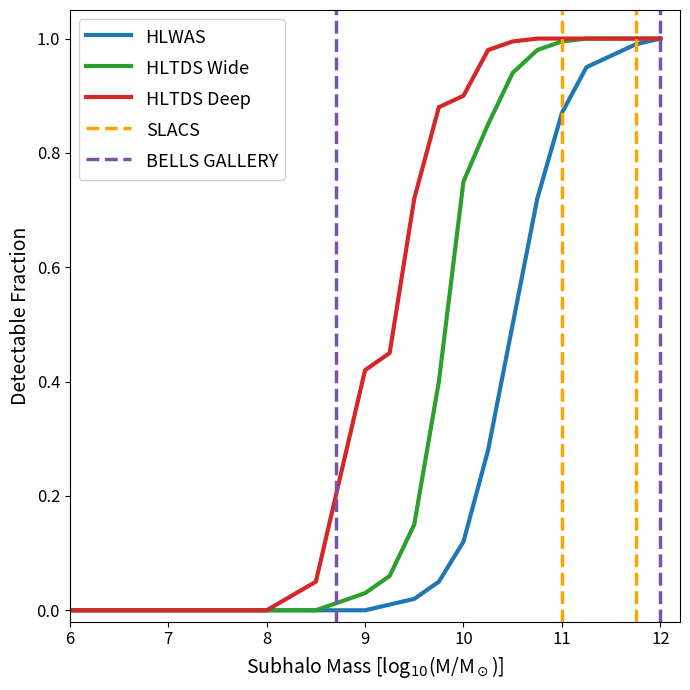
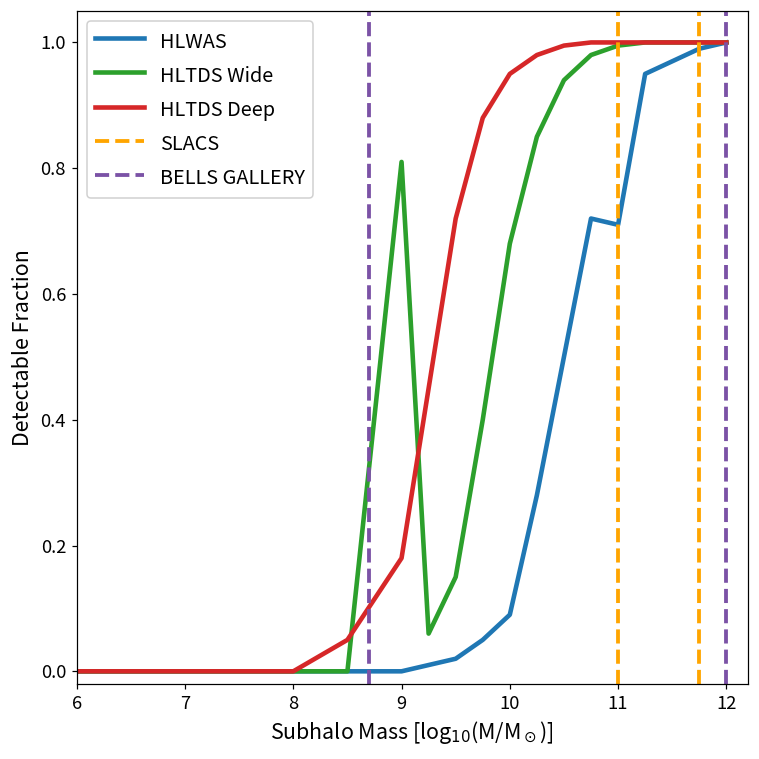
  {
    "HLWAS": {
      "9": 0.00,
-     "10": 0.12,
-     "11": 0.87
+     "10": 0.09,
+     "11": 0.71
    },
    "HLTDS Wide": {
-     "9": 0.03,
-     "10": 0.75,
+     "9": 0.81,
+     "10": 0.68,
      "11": 1.00
    },
    "HLTDS Deep": {
-     "9": 0.42,
-     "10": 0.90,
+     "9": 0.18,
+     "10": 0.95,
      "11": 1.00
    }
  }
